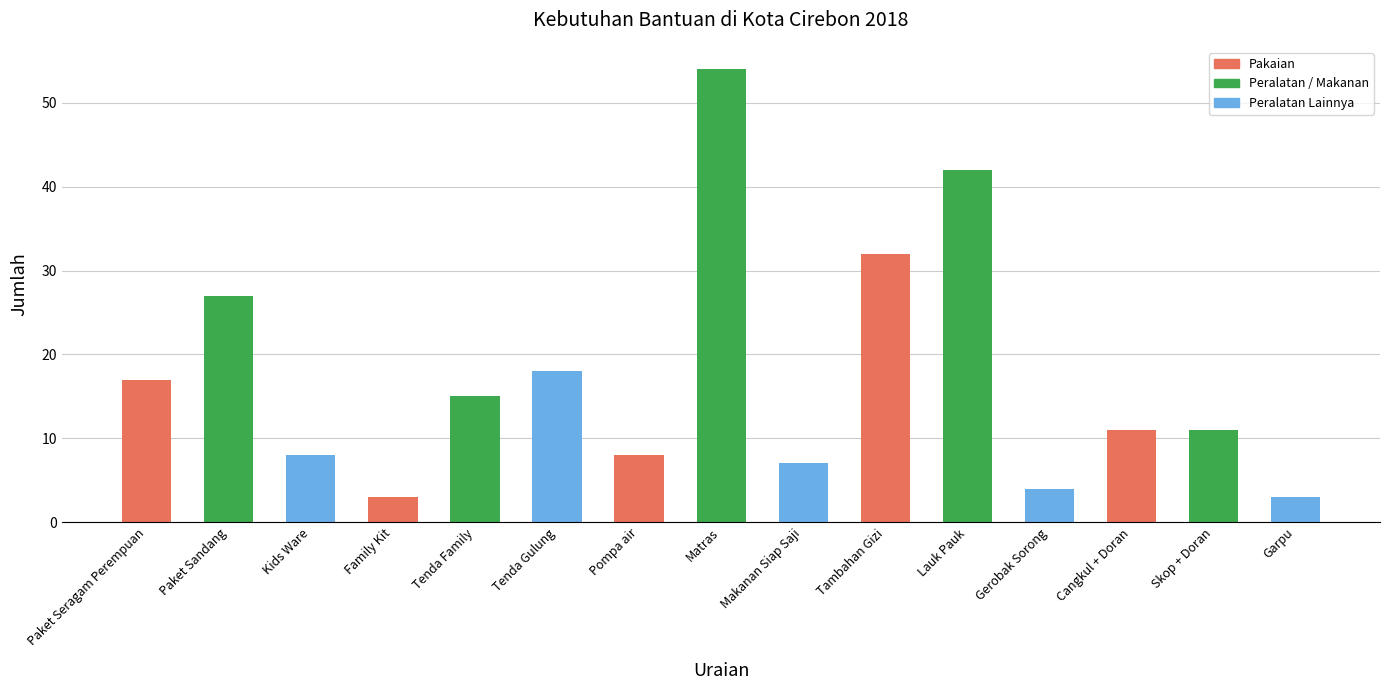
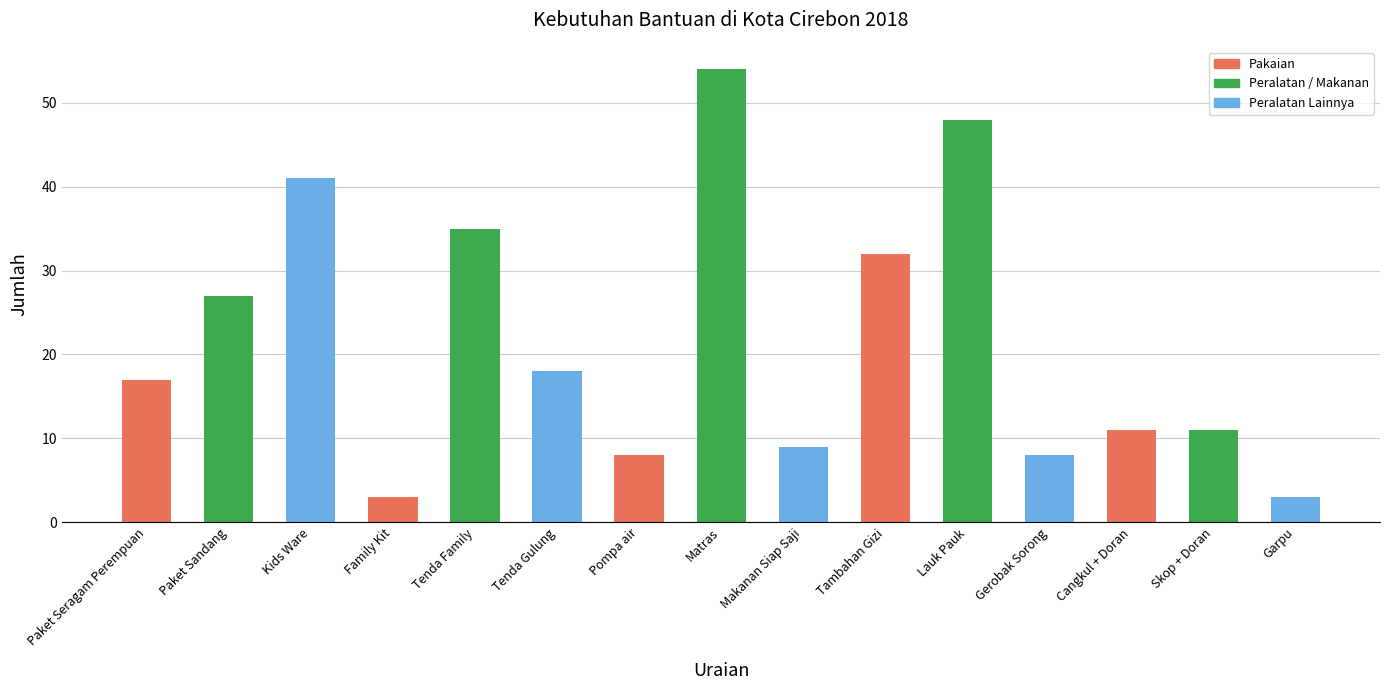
  {
    "Paket Seragam Perempuan": 17,
    "Paket Sandang": 27,
-   "Kids Ware": 8,
+   "Kids Ware": 41,
    "Family Kit": 3,
-   "Tenda Family": 15,
+   "Tenda Family": 35,
    "Tenda Gulung": 18,
    "Pompa air": 8,
    "Matras": 54,
-   "Makanan Siap Saji": 7,
+   "Makanan Siap Saji": 9,
    "Tambahan Gizi": 32,
-   "Lauk Pauk": 42,
-   "Gerobak Sorong": 4,
+   "Lauk Pauk": 48,
+   "Gerobak Sorong": 8,
    "Cangkul + Doran": 11,
    "Skop + Doran": 11,
    "Garpu": 3
  }
